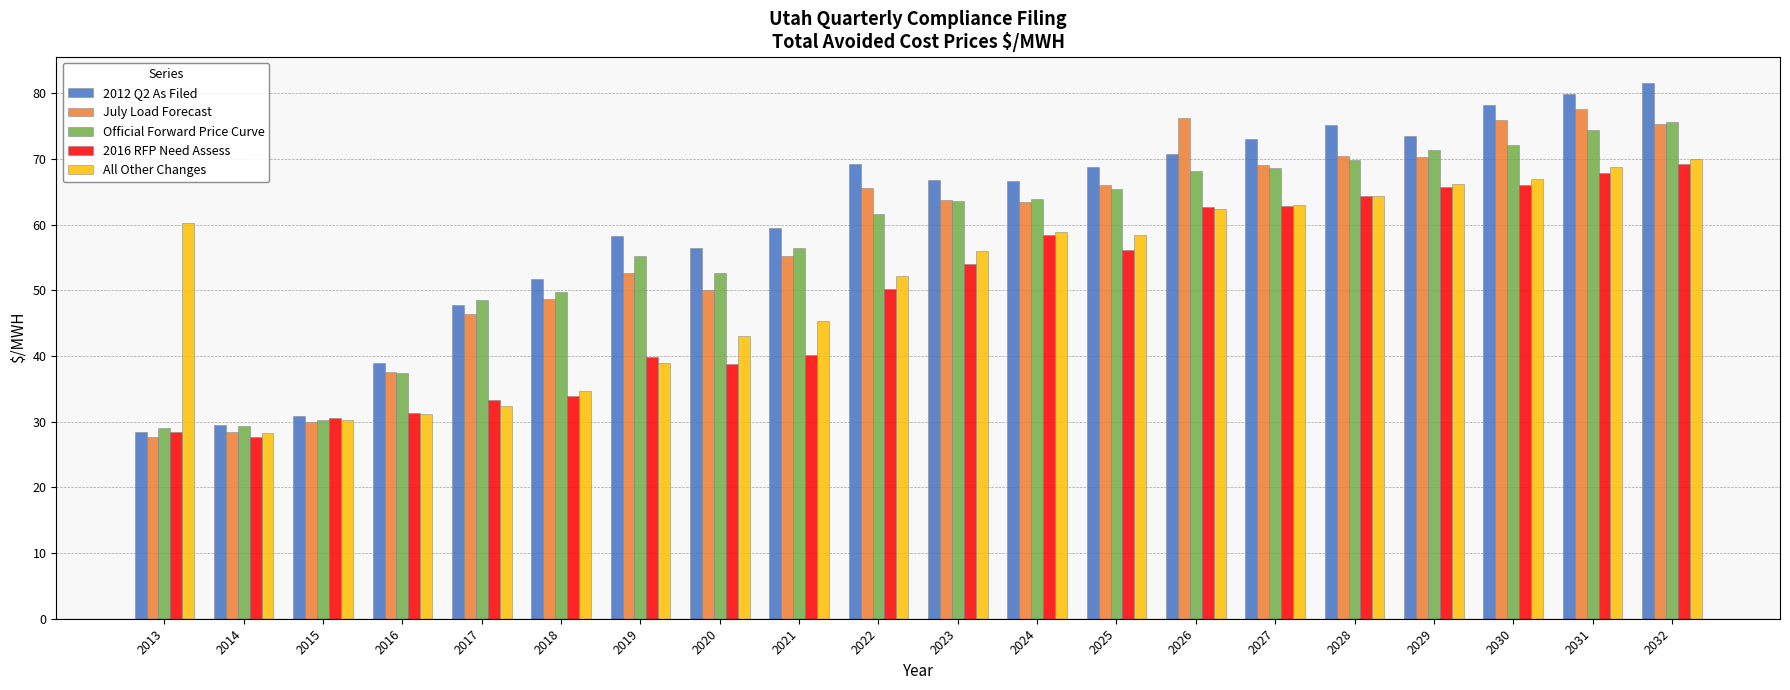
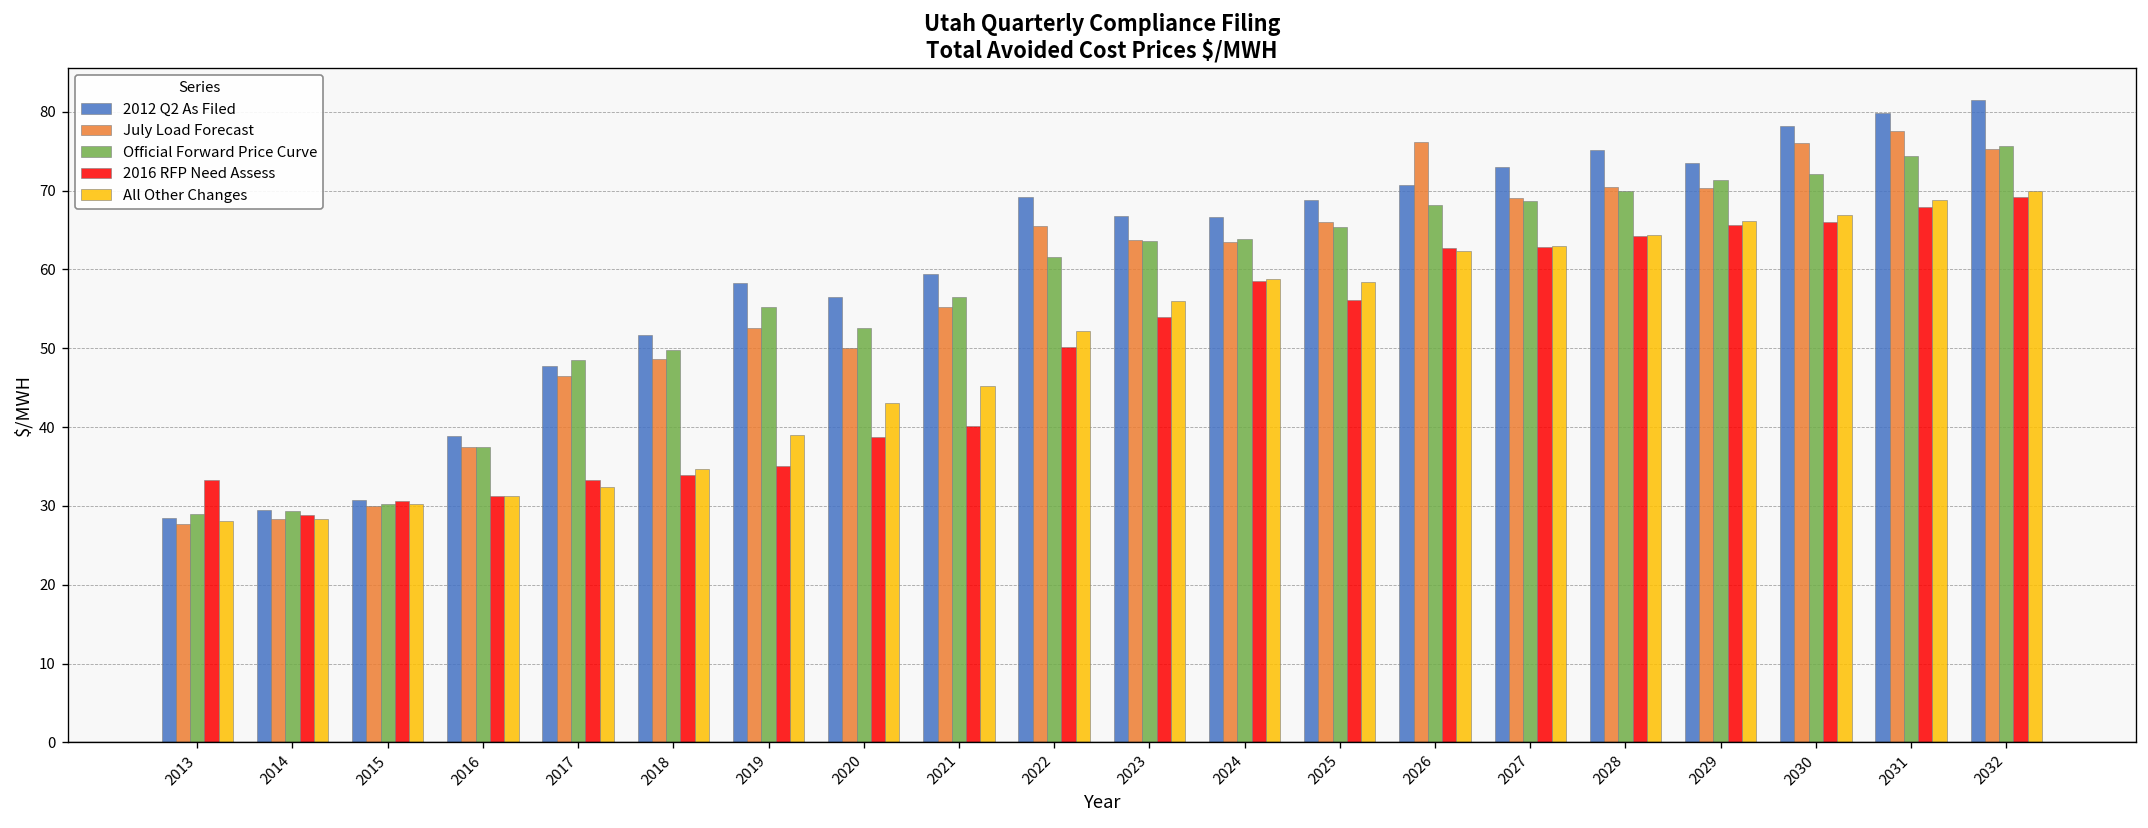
  {
    "2012 Q2 As Filed": {
      "2013": 28,
      "2014": 30,
      "2015": 31,
      "2016": 39,
      "2017": 48,
      "2018": 52,
      "2019": 58,
      "2020": 56,
      "2021": 59,
      "2022": 69,
      "2023": 67,
      "2024": 67,
      "2025": 69,
      "2026": 71,
      "2027": 73,
      "2028": 75,
      "2029": 73,
      "2030": 78,
      "2031": 80,
      "2032": 81
    },
    "July Load Forecast": {
      "2013": 28,
      "2014": 28,
      "2015": 30,
      "2016": 38,
      "2017": 46,
      "2018": 49,
      "2019": 53,
      "2020": 50,
      "2021": 55,
      "2022": 66,
      "2023": 64,
      "2024": 63,
      "2025": 66,
      "2026": 76,
      "2027": 69,
      "2028": 70,
      "2029": 70,
      "2030": 76,
      "2031": 78,
      "2032": 75
    },
    "Official Forward Price Curve": {
      "2013": 29,
      "2014": 29,
      "2015": 30,
      "2016": 37,
      "2017": 48,
      "2018": 50,
      "2019": 55,
      "2020": 53,
      "2021": 56,
      "2022": 62,
      "2023": 64,
      "2024": 64,
      "2025": 65,
      "2026": 68,
      "2027": 69,
      "2028": 70,
      "2029": 71,
      "2030": 72,
      "2031": 74,
      "2032": 76
    },
    "2016 RFP Need Assess": {
-     "2013": 28,
-     "2014": 28,
+     "2013": 33,
+     "2014": 29,
      "2015": 31,
      "2016": 31,
      "2017": 33,
      "2018": 34,
-     "2019": 40,
+     "2019": 35,
      "2020": 39,
      "2021": 40,
      "2022": 50,
      "2023": 54,
      "2024": 58,
      "2025": 56,
      "2026": 63,
      "2027": 63,
      "2028": 64,
      "2029": 66,
      "2030": 66,
      "2031": 68,
      "2032": 69
    },
    "All Other Changes": {
-     "2013": 60,
+     "2013": 28,
      "2014": 28,
      "2015": 30,
      "2016": 31,
      "2017": 32,
      "2018": 35,
      "2019": 39,
      "2020": 43,
      "2021": 45,
      "2022": 52,
      "2023": 56,
      "2024": 59,
      "2025": 58,
      "2026": 62,
      "2027": 63,
      "2028": 64,
      "2029": 66,
      "2030": 67,
      "2031": 69,
      "2032": 70
    }
  }
